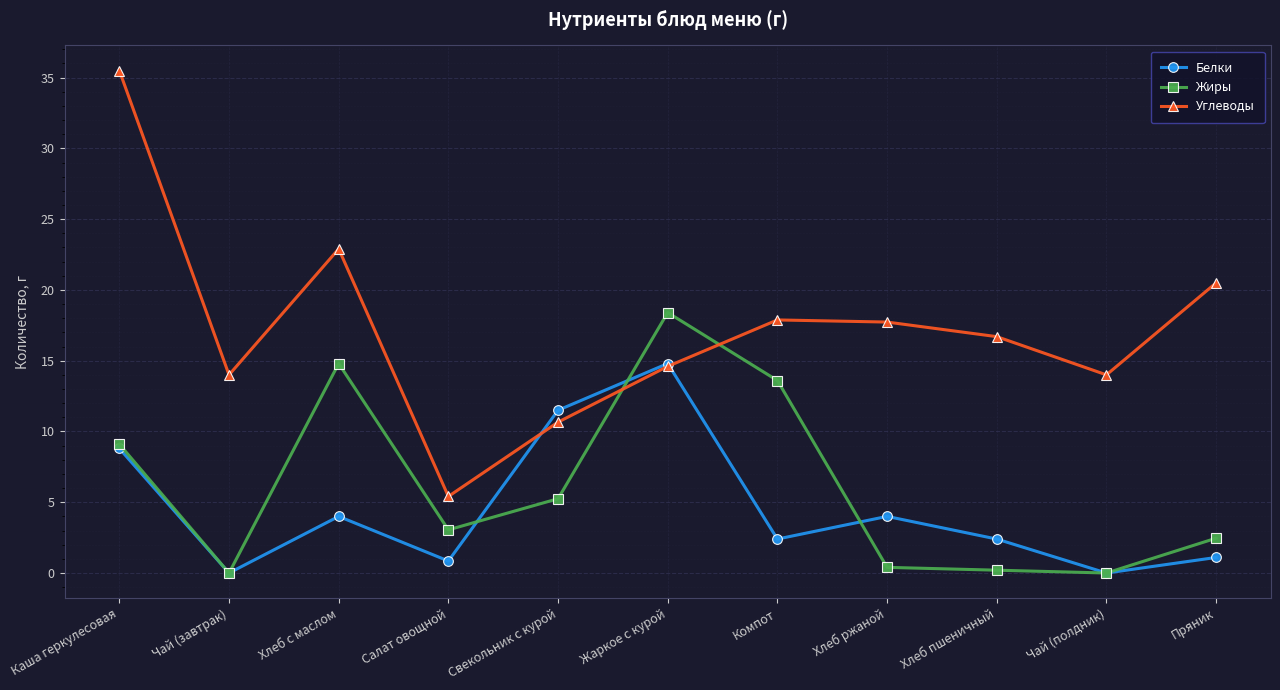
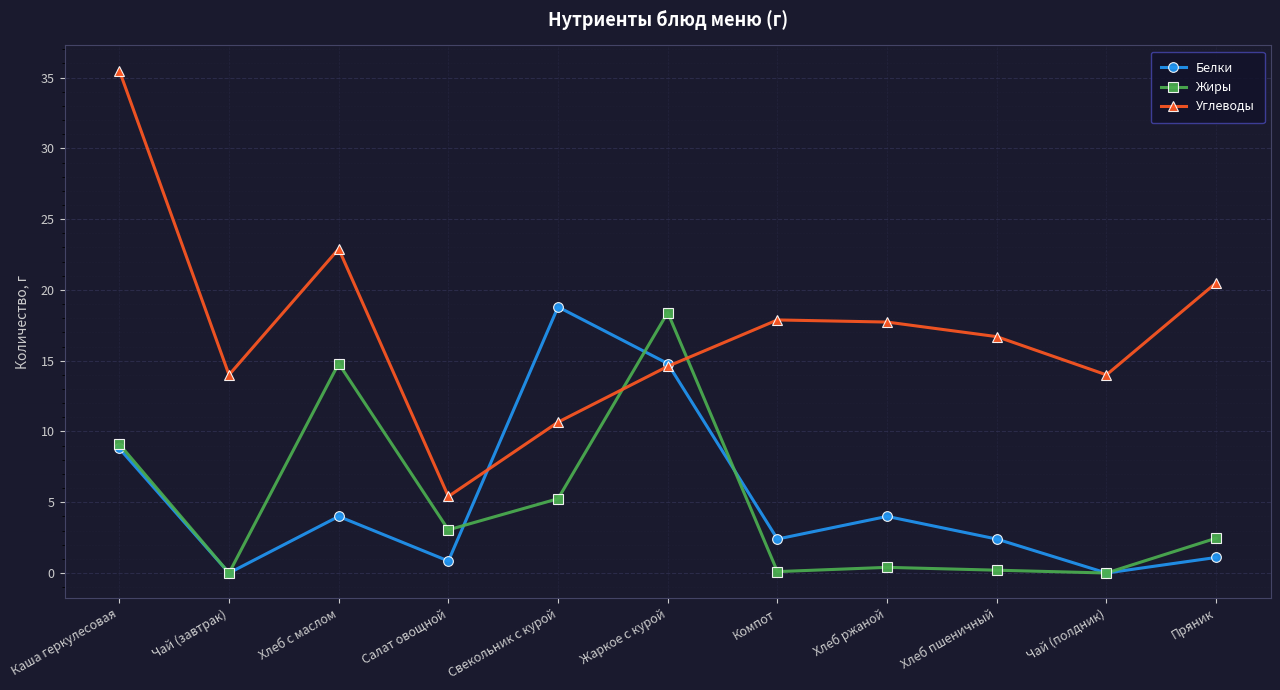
  {
    "Белки": {
      "Каша геркулесовая": 8.8,
      "Хлеб с маслом": 4.0,
      "Салат овощной": 0.9,
-     "Свекольник с курой": 11.5,
+     "Свекольник с курой": 18.8,
      "Жаркое с курой": 14.8,
      "Компот": 2.4,
      "Хлеб ржаной": 4.0,
      "Хлеб пшеничный": 2.4,
      "Пряник": 1.1
    },
    "Жиры": {
      "Каша геркулесовая": 9.1,
      "Хлеб с маслом": 14.8,
      "Салат овощной": 3.1,
      "Свекольник с курой": 5.3,
      "Жаркое с курой": 18.4,
-     "Компот": 13.6,
+     "Компот": 0.1,
      "Хлеб ржаной": 0.4,
      "Хлеб пшеничный": 0.2,
      "Пряник": 2.5
    },
    "Углеводы": {
      "Каша геркулесовая": 35.5,
      "Чай (завтрак)": 14.0,
      "Хлеб с маслом": 22.9,
      "Салат овощной": 5.4,
      "Свекольник с курой": 10.7,
      "Жаркое с курой": 14.6,
      "Компот": 17.9,
      "Хлеб ржаной": 17.7,
      "Хлеб пшеничный": 16.7,
      "Чай (полдник)": 14.0,
      "Пряник": 20.5
    }
  }
